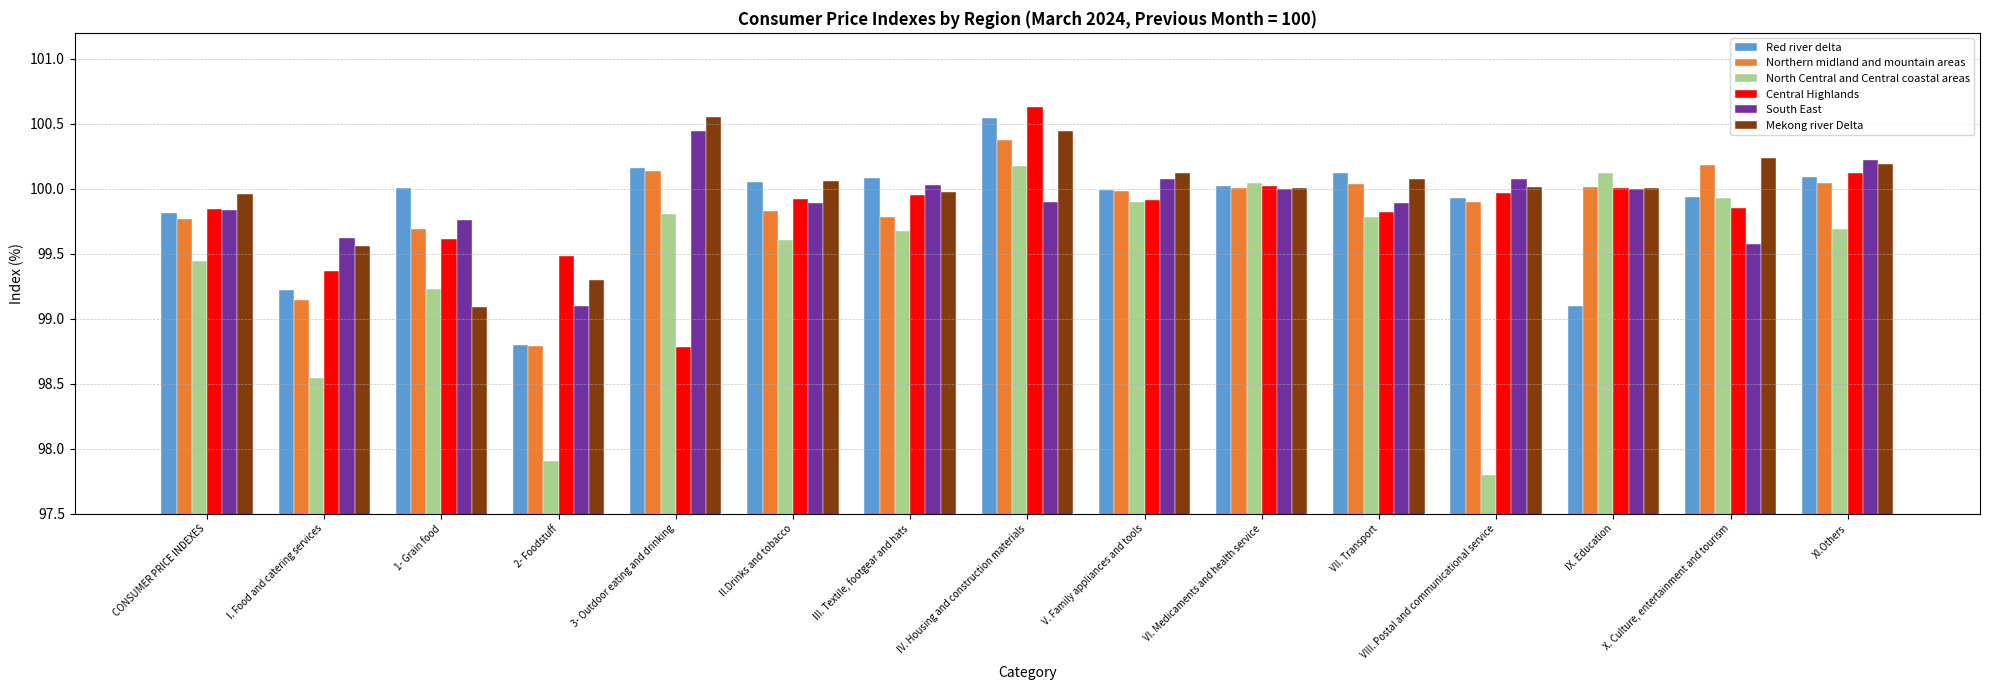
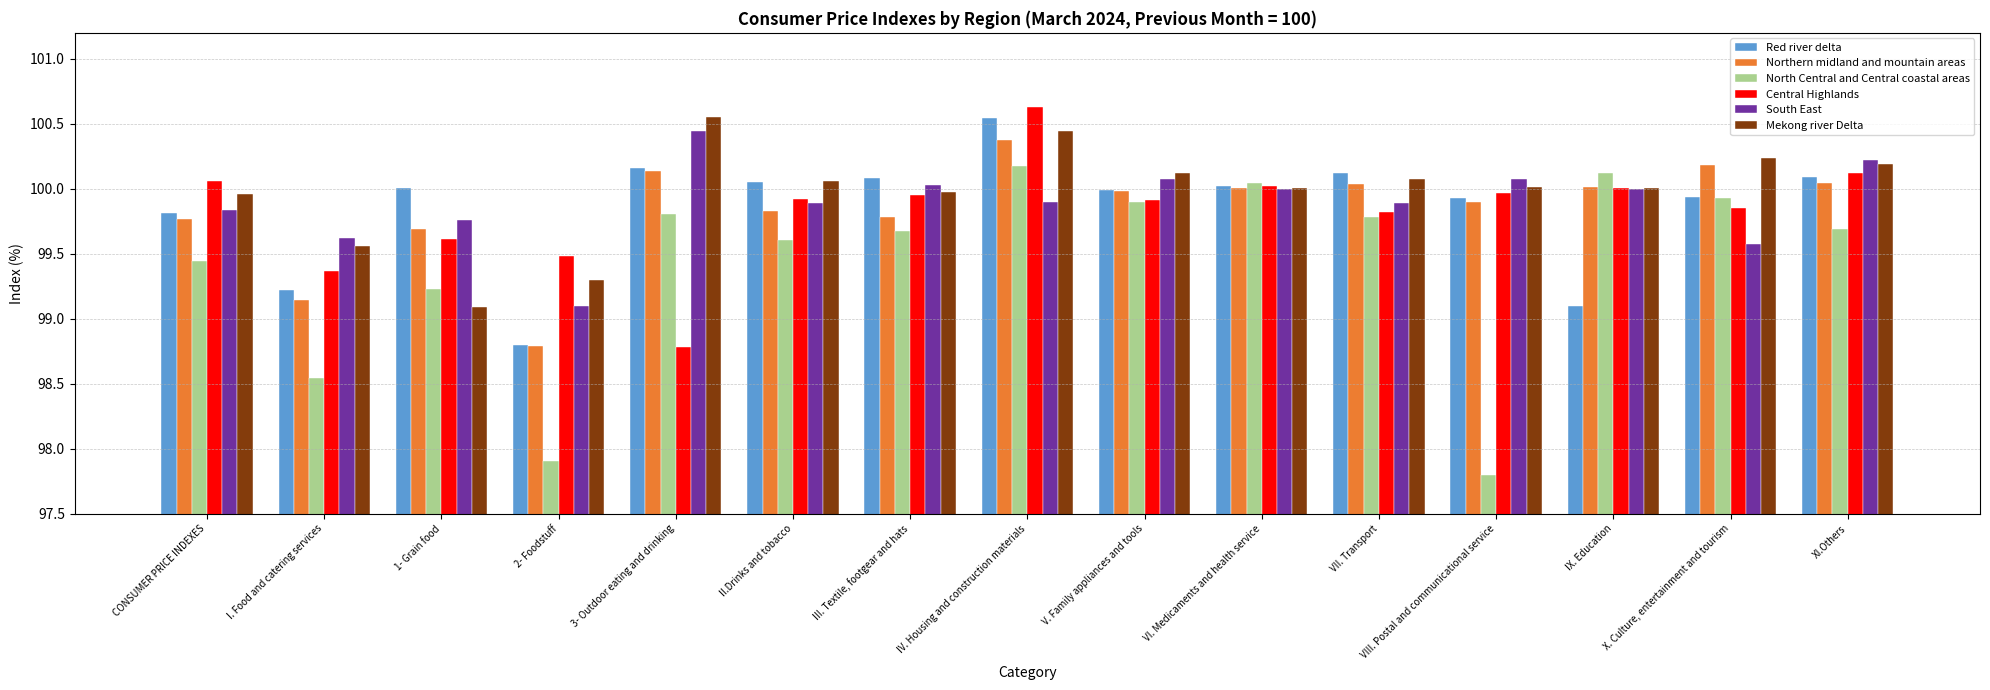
  {
    "Red river delta": {
      "CONSUMER PRICE INDEXES": 99.81,
      "I. Food and catering services": 99.22,
      "1- Grain food": 100.00,
      "2- Foodstuff": 98.80,
      "3- Outdoor eating and drinking": 100.16,
      "II.Drinks and tobacco": 100.05,
      "III. Textile, footgear and hats": 100.08,
      "IV. Housing and construction materials": 100.55,
      "V. Family appliances and tools": 99.99,
      "VI. Medicaments and health service": 100.02,
      "VII. Transport": 100.12,
      "VIII. Postal and communicational service": 99.93,
      "IX. Education": 99.10,
      "X. Culture, entertainment and tourism": 99.94,
      "XI.Others": 100.09
    },
    "Northern midland and mountain areas": {
      "CONSUMER PRICE INDEXES": 99.77,
      "I. Food and catering services": 99.15,
      "1- Grain food": 99.69,
      "2- Foodstuff": 98.79,
      "3- Outdoor eating and drinking": 100.14,
      "II.Drinks and tobacco": 99.83,
      "III. Textile, footgear and hats": 99.78,
      "IV. Housing and construction materials": 100.38,
      "V. Family appliances and tools": 99.98,
      "VI. Medicaments and health service": 100.01,
      "VII. Transport": 100.03,
      "VIII. Postal and communicational service": 99.90,
      "IX. Education": 100.02,
      "X. Culture, entertainment and tourism": 100.19,
      "XI.Others": 100.04
    },
    "North Central and Central coastal areas": {
      "CONSUMER PRICE INDEXES": 99.44,
      "I. Food and catering services": 98.54,
      "1- Grain food": 99.23,
      "2- Foodstuff": 97.91,
      "3- Outdoor eating and drinking": 99.81,
      "II.Drinks and tobacco": 99.61,
      "III. Textile, footgear and hats": 99.68,
      "IV. Housing and construction materials": 100.18,
      "V. Family appliances and tools": 99.90,
      "VI. Medicaments and health service": 100.05,
      "VII. Transport": 99.78,
      "VIII. Postal and communicational service": 97.80,
      "IX. Education": 100.12,
      "X. Culture, entertainment and tourism": 99.93,
      "XI.Others": 99.69
    },
    "Central Highlands": {
-     "CONSUMER PRICE INDEXES": 99.85,
+     "CONSUMER PRICE INDEXES": 100.06,
      "I. Food and catering services": 99.36,
      "1- Grain food": 99.61,
      "2- Foodstuff": 99.48,
      "3- Outdoor eating and drinking": 98.78,
      "II.Drinks and tobacco": 99.92,
      "III. Textile, footgear and hats": 99.95,
      "IV. Housing and construction materials": 100.63,
      "V. Family appliances and tools": 99.92,
      "VI. Medicaments and health service": 100.02,
      "VII. Transport": 99.82,
      "VIII. Postal and communicational service": 99.97,
      "IX. Education": 100.01,
      "X. Culture, entertainment and tourism": 99.85,
      "XI.Others": 100.13
    },
    "South East": {
      "CONSUMER PRICE INDEXES": 99.83,
      "I. Food and catering services": 99.62,
      "1- Grain food": 99.76,
      "2- Foodstuff": 99.10,
      "3- Outdoor eating and drinking": 100.44,
      "II.Drinks and tobacco": 99.89,
      "III. Textile, footgear and hats": 100.03,
      "IV. Housing and construction materials": 99.90,
      "V. Family appliances and tools": 100.07,
      "VI. Medicaments and health service": 100.00,
      "VII. Transport": 99.89,
      "VIII. Postal and communicational service": 100.08,
      "IX. Education": 100.00,
      "X. Culture, entertainment and tourism": 99.58,
      "XI.Others": 100.22
    },
    "Mekong river Delta": {
      "CONSUMER PRICE INDEXES": 99.96,
      "I. Food and catering services": 99.56,
      "1- Grain food": 99.09,
      "2- Foodstuff": 99.30,
      "3- Outdoor eating and drinking": 100.55,
      "II.Drinks and tobacco": 100.06,
      "III. Textile, footgear and hats": 99.97,
      "IV. Housing and construction materials": 100.44,
      "V. Family appliances and tools": 100.12,
      "VI. Medicaments and health service": 100.01,
      "VII. Transport": 100.07,
      "VIII. Postal and communicational service": 100.02,
      "IX. Education": 100.01,
      "X. Culture, entertainment and tourism": 100.23,
      "XI.Others": 100.19
    }
  }
